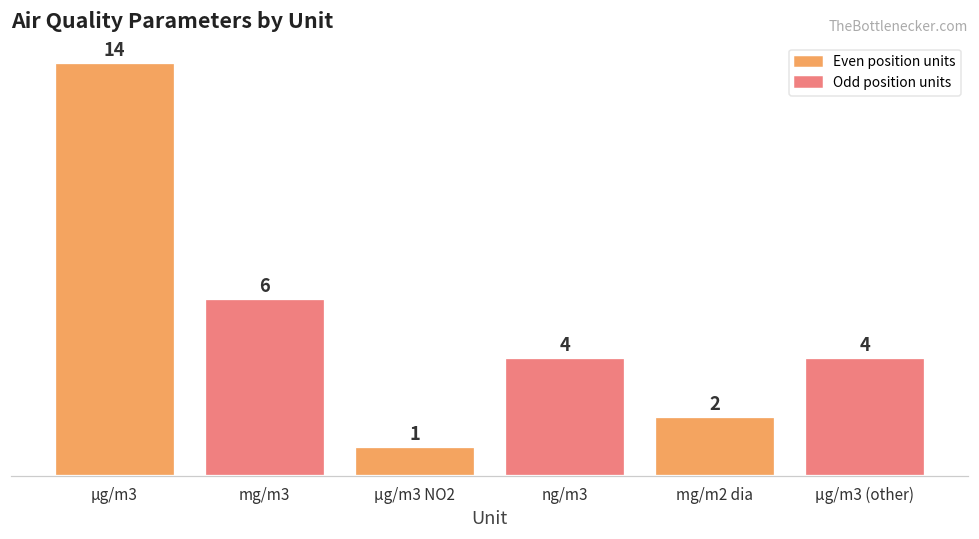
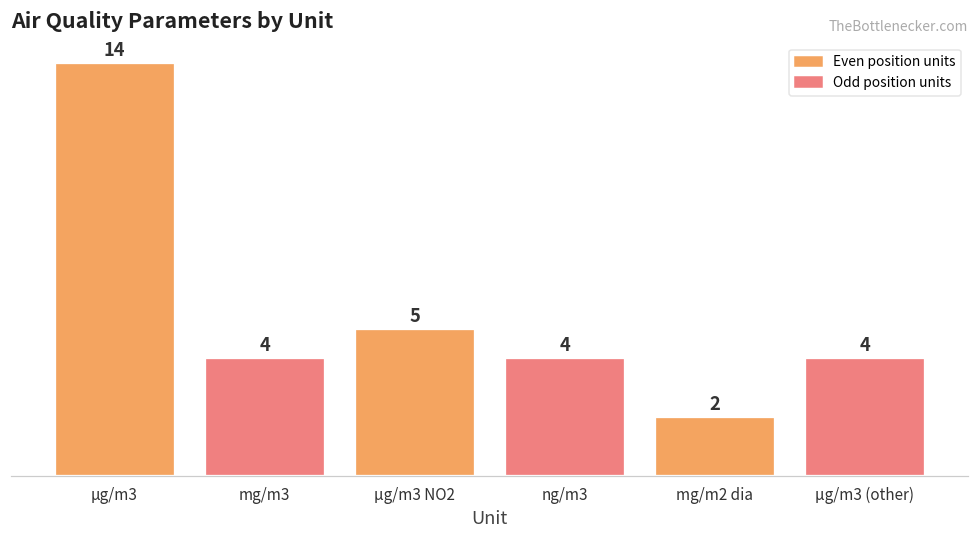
  {
    "µg/m3": 14,
-   "mg/m3": 6,
-   "µg/m3 NO2": 1,
+   "mg/m3": 4,
+   "µg/m3 NO2": 5,
    "ng/m3": 4,
    "mg/m2 dia": 2,
    "µg/m3 (other)": 4
  }
